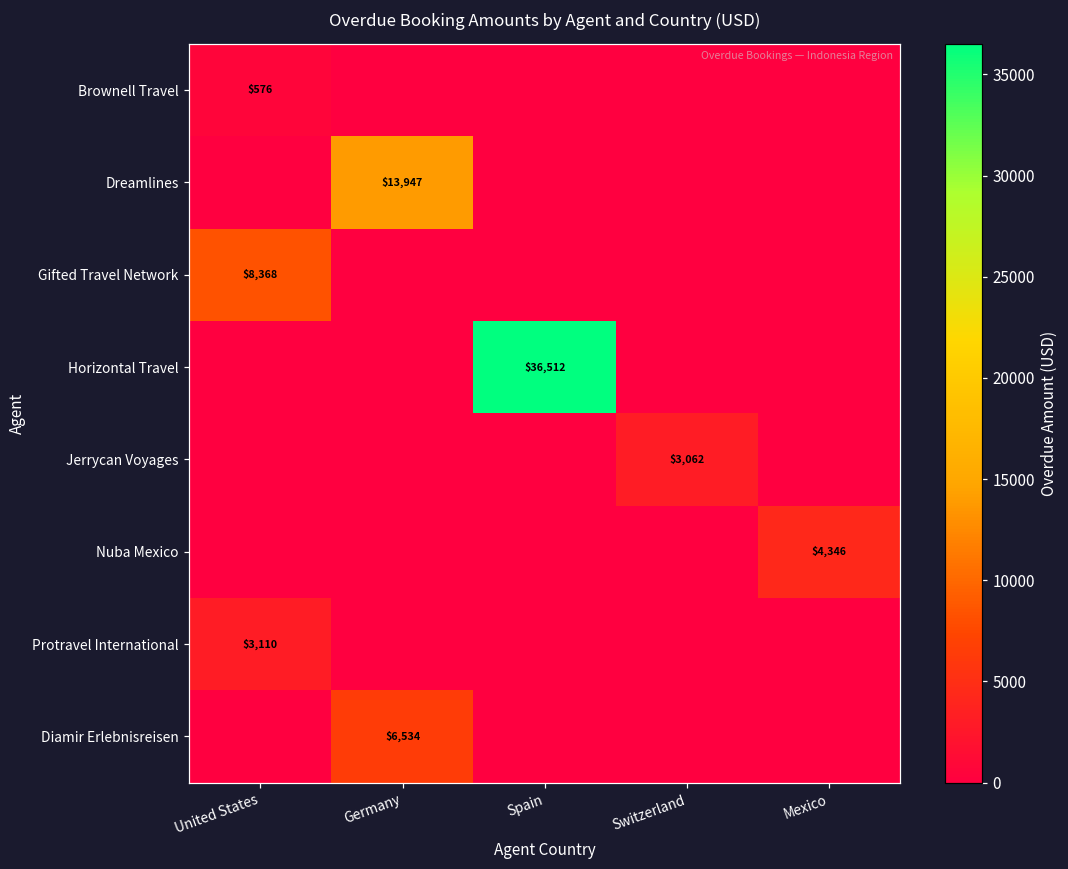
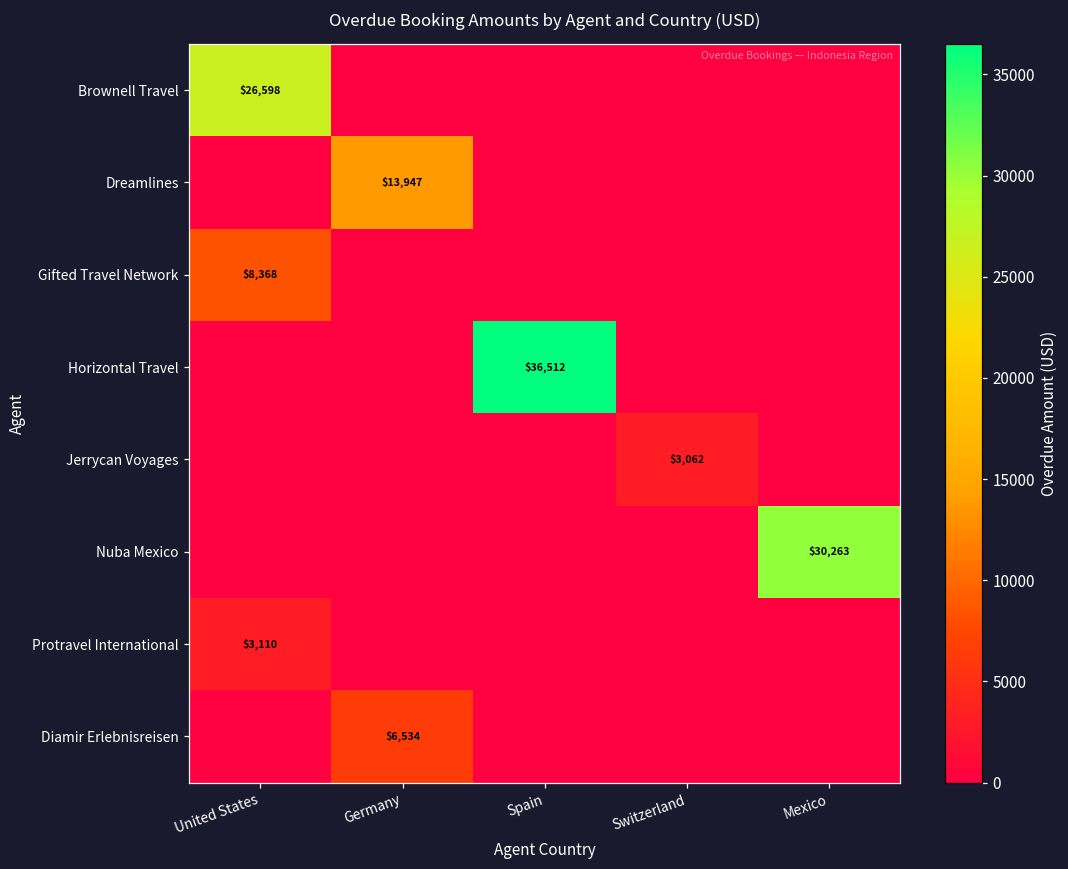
  {
    "Brownell Travel": {
-     "United States": "$576"
+     "United States": "$26,598"
    },
    "Dreamlines": {
      "Germany": "$13,947"
    },
    "Gifted Travel Network": {
      "United States": "$8,368"
    },
    "Horizontal Travel": {
      "Spain": "$36,512"
    },
    "Jerrycan Voyages": {
      "Switzerland": "$3,062"
    },
    "Nuba Mexico": {
-     "Mexico": "$4,346"
+     "Mexico": "$30,263"
    },
    "Protravel International": {
      "United States": "$3,110"
    },
    "Diamir Erlebnisreisen": {
      "Germany": "$6,534"
    }
  }
